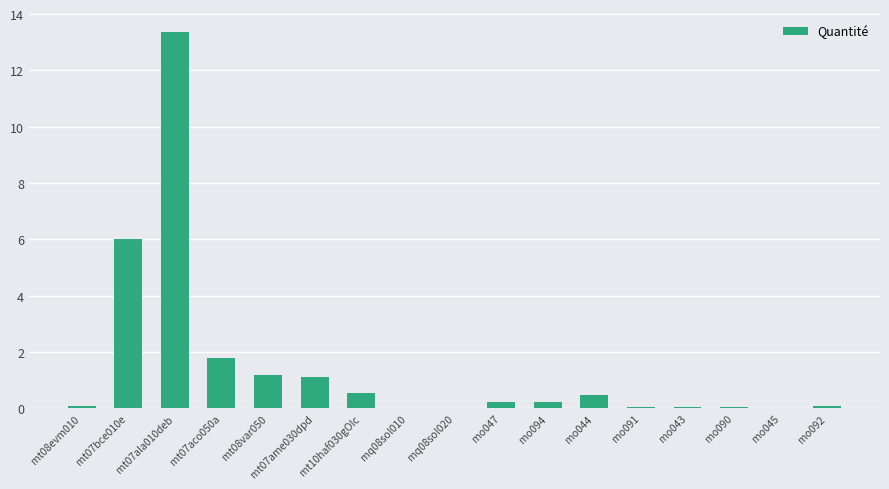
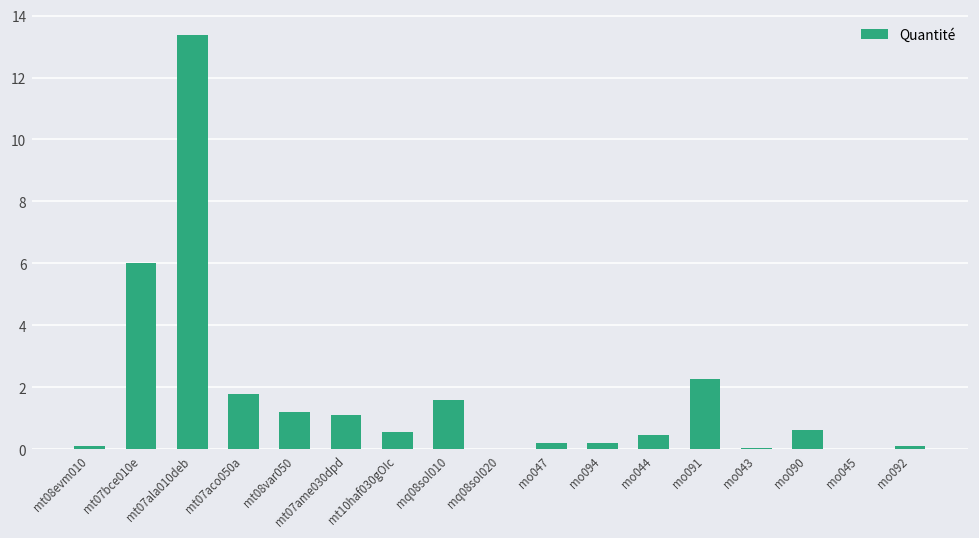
  {
    "mt08evm010": 0.1,
    "mt07bce010e": 6.0,
    "mt07ala010deb": 13.4,
    "mt07aco050a": 1.8,
    "mt08var050": 1.2,
    "mt07ame030dpd": 1.1,
    "mt10haf030gOIc": 0.6,
-   "mq08sol010": 0.0,
+   "mq08sol010": 1.6,
    "mo047": 0.2,
    "mo094": 0.2,
    "mo044": 0.5,
-   "mo091": 0.1,
-   "mo090": 0.0,
+   "mo091": 2.3,
+   "mo090": 0.6,
    "mo092": 0.1
  }
